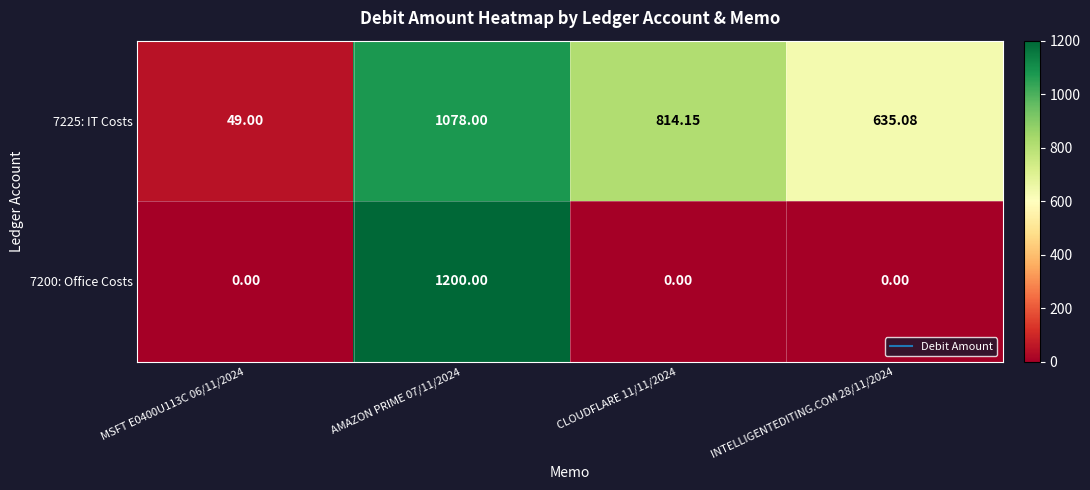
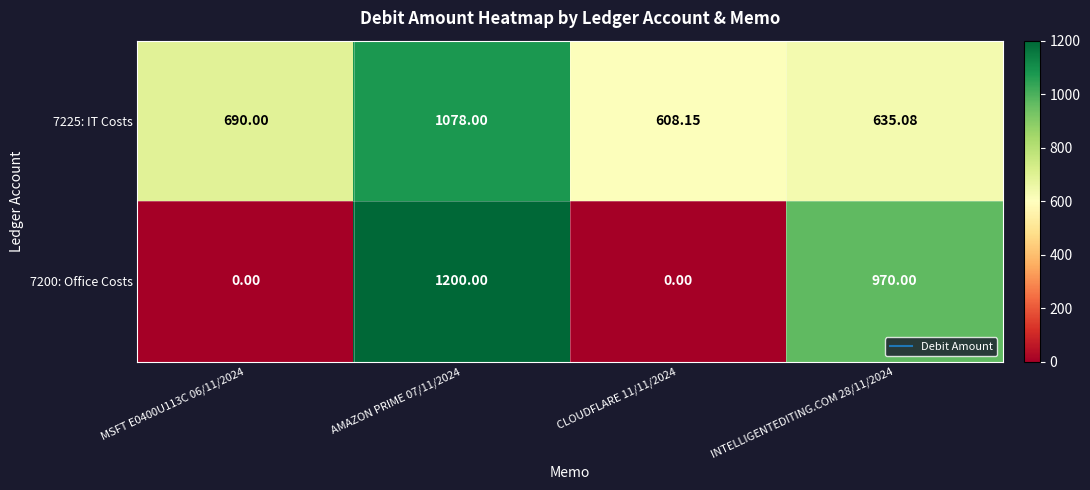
  {
    "7225: IT Costs": {
-     "MSFT E0400U113C 06/11/2024": 49.00,
+     "MSFT E0400U113C 06/11/2024": 690.00,
      "AMAZON PRIME 07/11/2024": 1078.00,
-     "CLOUDFLARE 11/11/2024": 814.15,
+     "CLOUDFLARE 11/11/2024": 608.15,
      "INTELLIGENTEDITING.COM 28/11/2024": 635.08
    },
    "7200: Office Costs": {
      "MSFT E0400U113C 06/11/2024": 0.00,
      "AMAZON PRIME 07/11/2024": 1200.00,
      "CLOUDFLARE 11/11/2024": 0.00,
-     "INTELLIGENTEDITING.COM 28/11/2024": 0.00
+     "INTELLIGENTEDITING.COM 28/11/2024": 970.00
    }
  }
